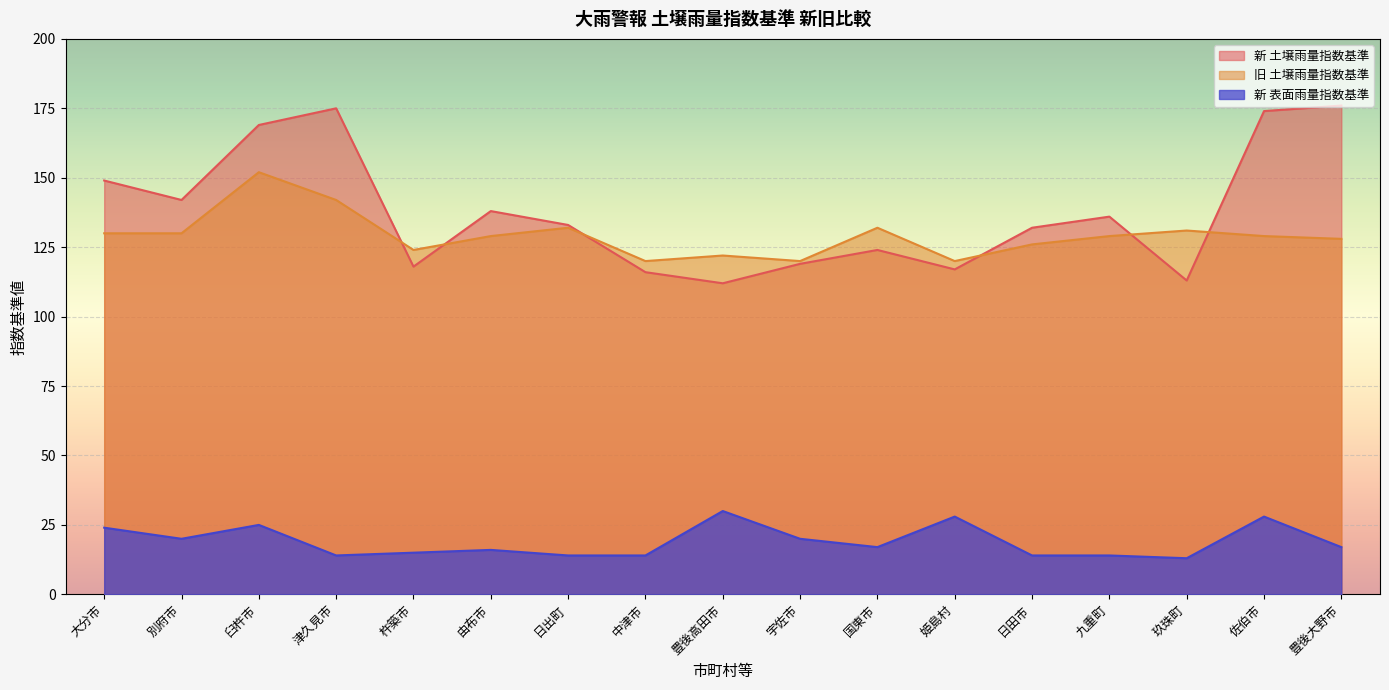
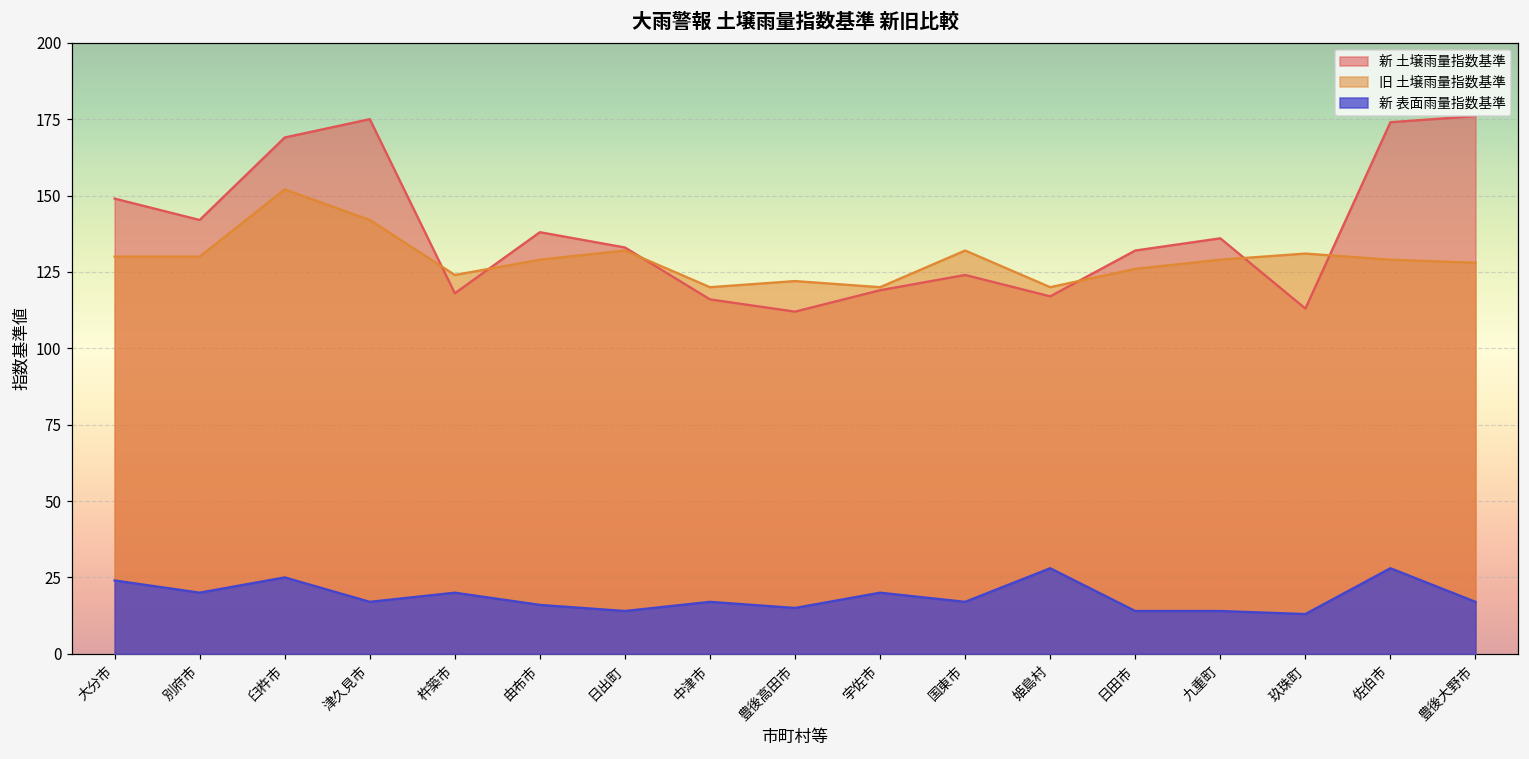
  {
    "新 表面雨量指数基準": {
      "大分市": 24,
      "別府市": 20,
      "臼杵市": 25,
-     "津久見市": 14,
-     "杵築市": 15,
+     "津久見市": 17,
+     "杵築市": 20,
      "由布市": 16,
      "日出町": 14,
-     "中津市": 14,
-     "豊後高田市": 30,
+     "中津市": 17,
+     "豊後高田市": 15,
      "宇佐市": 20,
      "国東市": 17,
      "姫島村": 28,
      "日田市": 14,
      "九重町": 14,
      "玖珠町": 13,
      "佐伯市": 28,
      "豊後大野市": 17
    }
  }
